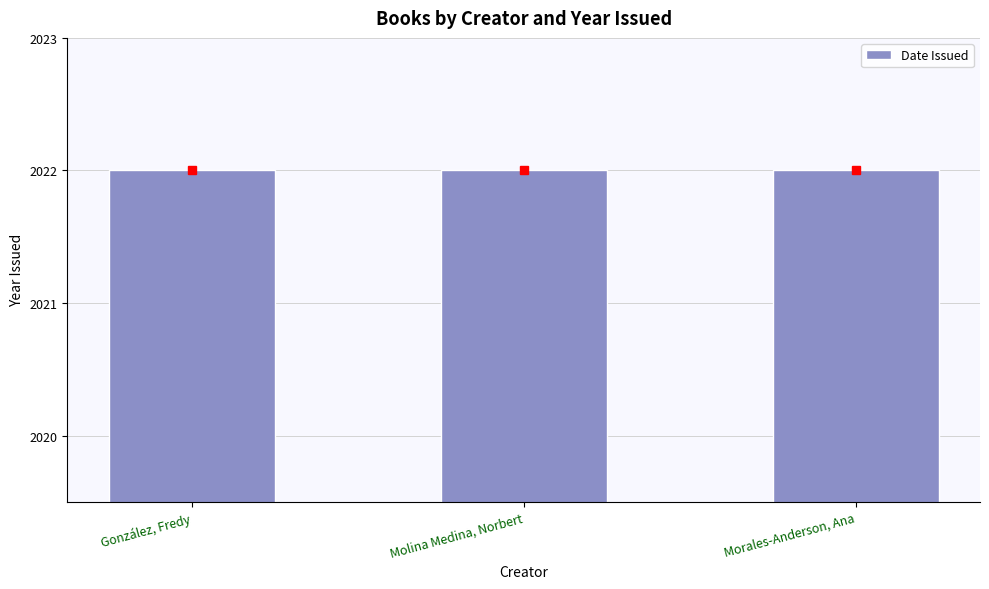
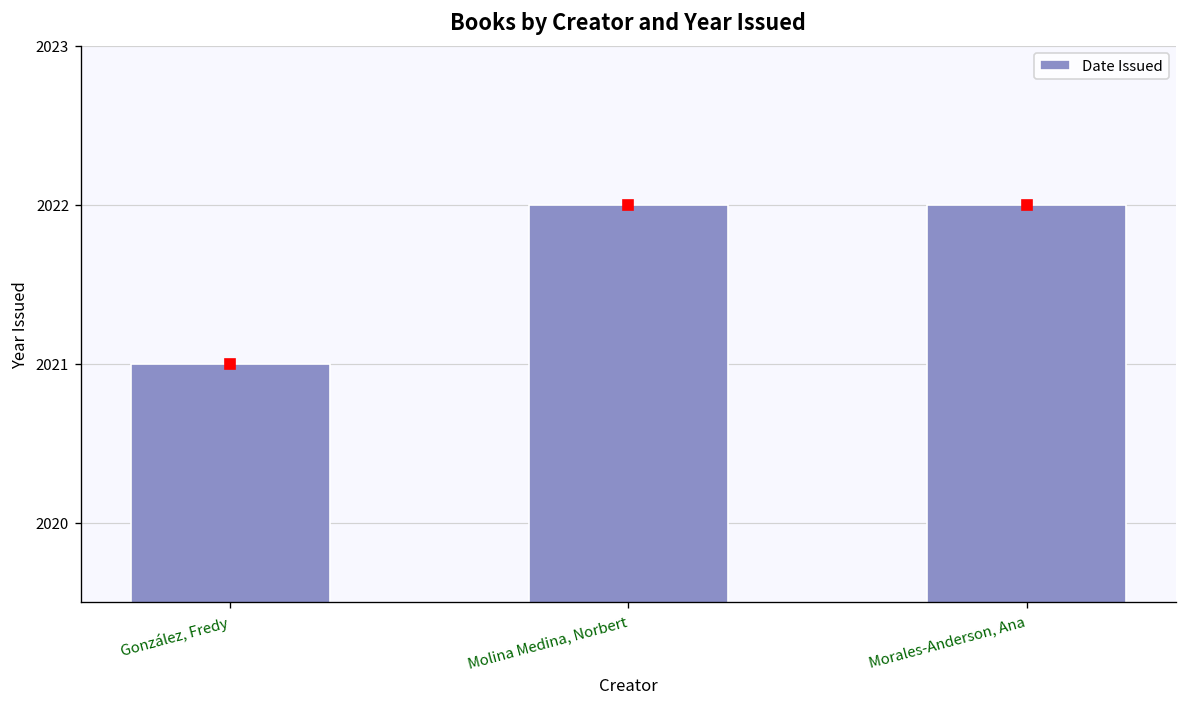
  {
    "Date Issued": {
-     "González, Fredy": 2022,
+     "González, Fredy": 2021,
      "Molina Medina, Norbert": 2022,
      "Morales-Anderson, Ana": 2022
    }
  }
